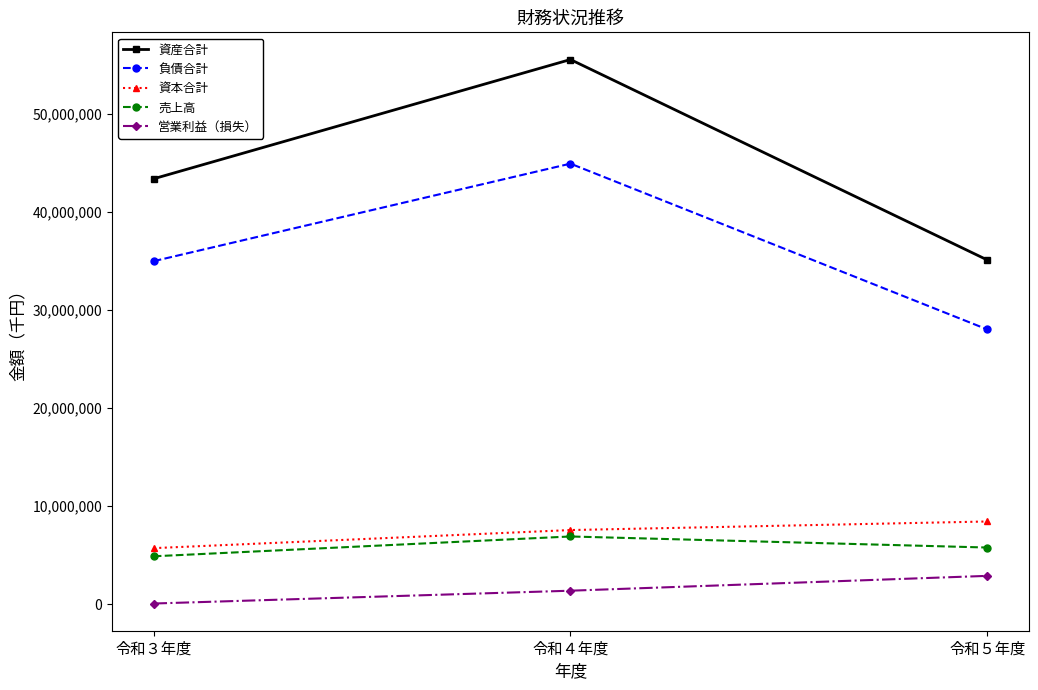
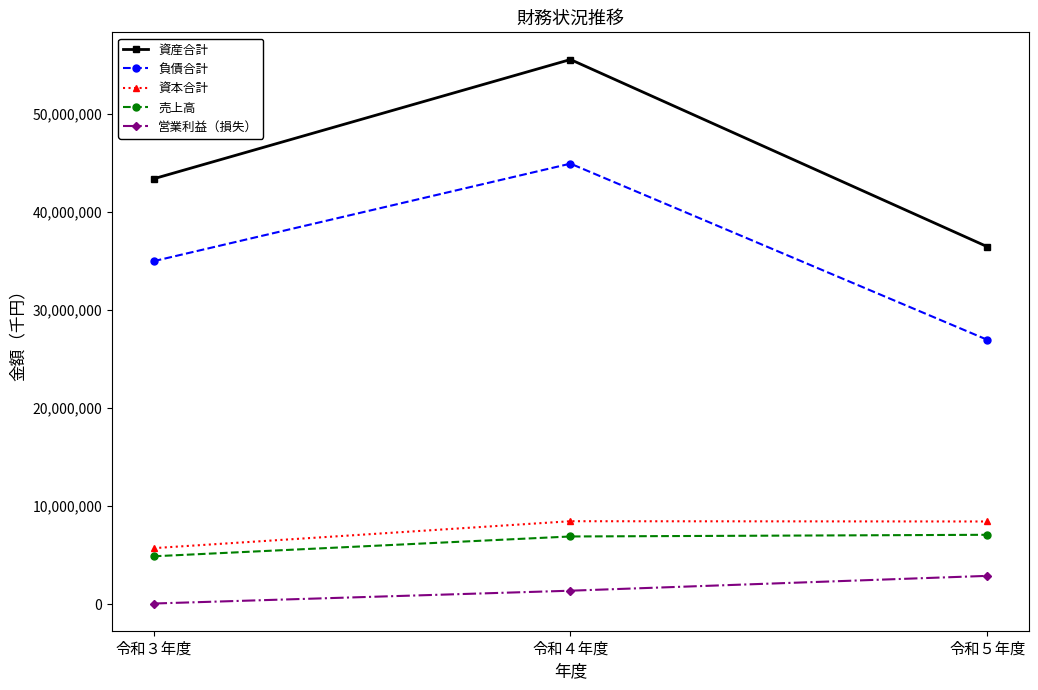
  {
    "資産合計": {
      "令和３年度": "43,000,000",
      "令和４年度": "56,000,000",
-     "令和５年度": "35,000,000"
+     "令和５年度": "36,000,000"
    },
    "負債合計": {
      "令和３年度": "35,000,000",
      "令和４年度": "45,000,000",
-     "令和５年度": "28,000,000"
+     "令和５年度": "27,000,000"
    },
    "資本合計": {
      "令和３年度": "6,000,000",
-     "令和４年度": "7,600,000",
+     "令和４年度": "8,500,000",
      "令和５年度": "8,000,000"
    },
    "売上高": {
      "令和３年度": "5,000,000",
      "令和４年度": "7,000,000",
-     "令和５年度": "6,000,000"
+     "令和５年度": "7,000,000"
    },
    "営業利益（損失）": {
      "令和３年度": "0",
      "令和４年度": "1,000,000",
      "令和５年度": "3,000,000"
    }
  }
